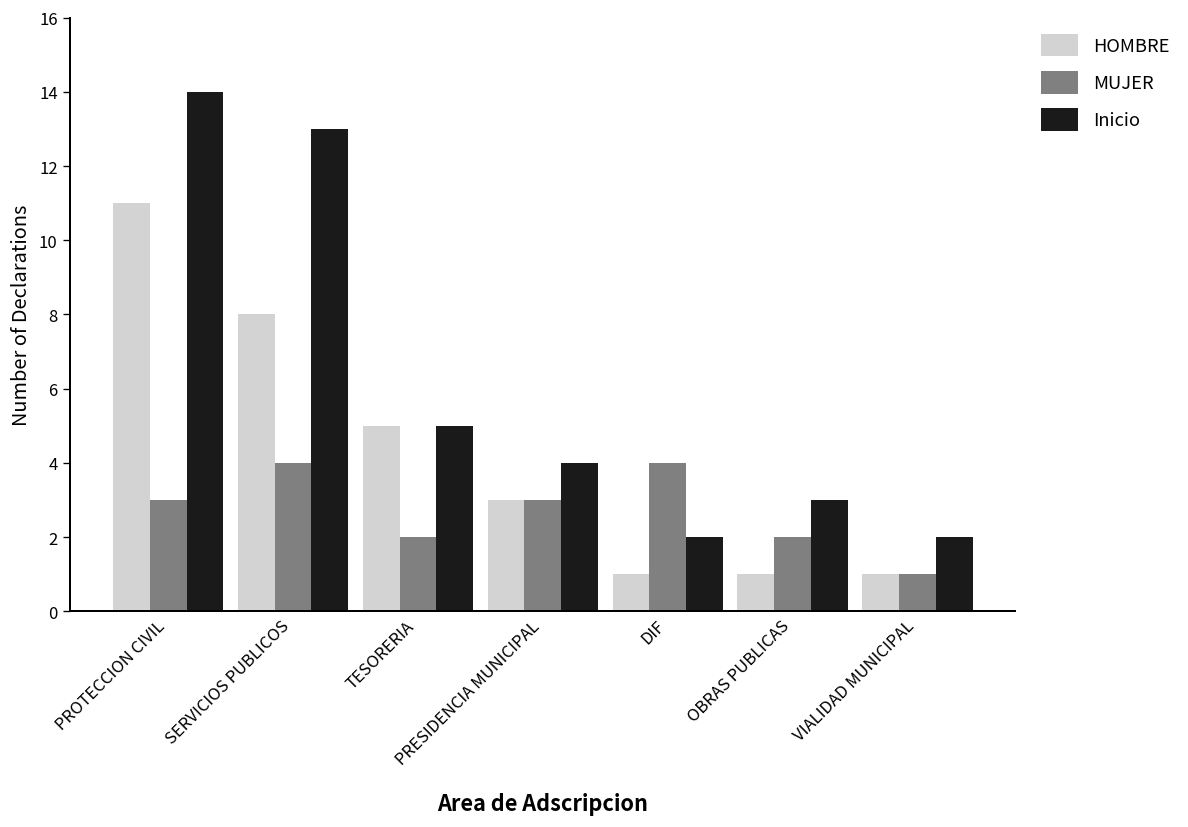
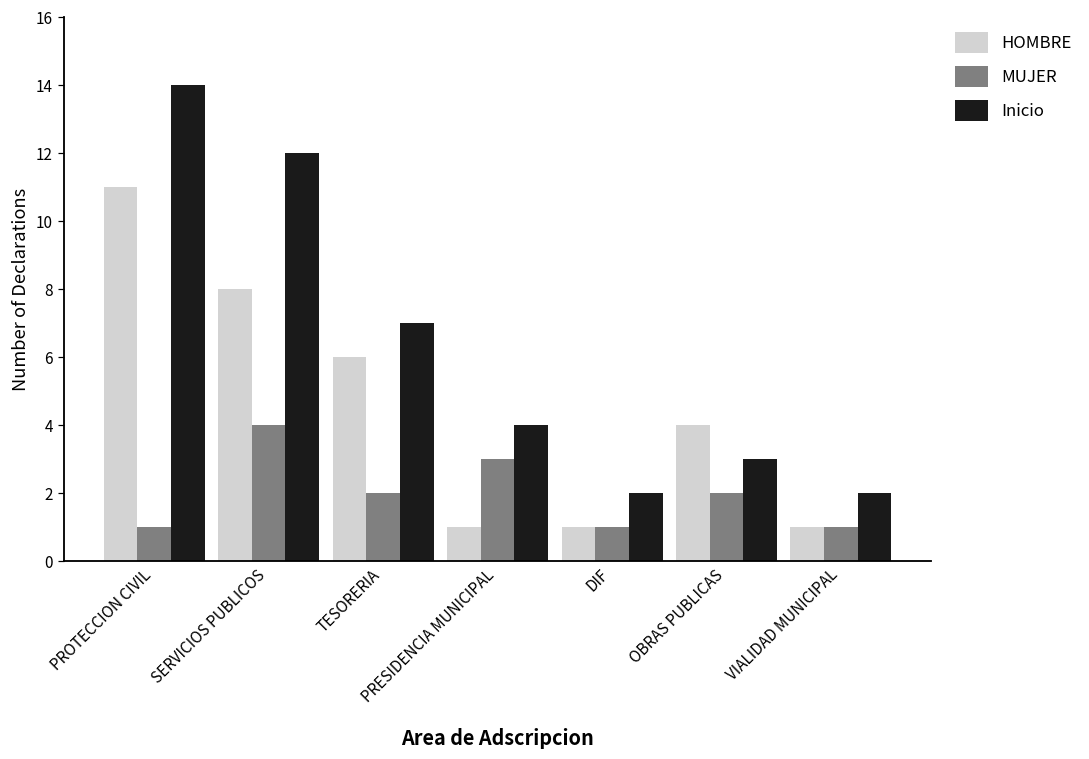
  {
    "HOMBRE": {
      "PROTECCION CIVIL": 11,
      "SERVICIOS PUBLICOS": 8,
-     "TESORERIA": 5,
-     "PRESIDENCIA MUNICIPAL": 3,
+     "TESORERIA": 6,
+     "PRESIDENCIA MUNICIPAL": 1,
      "DIF": 1,
-     "OBRAS PUBLICAS": 1,
+     "OBRAS PUBLICAS": 4,
      "VIALIDAD MUNICIPAL": 1
    },
    "MUJER": {
-     "PROTECCION CIVIL": 3,
+     "PROTECCION CIVIL": 1,
      "SERVICIOS PUBLICOS": 4,
      "TESORERIA": 2,
      "PRESIDENCIA MUNICIPAL": 3,
-     "DIF": 4,
+     "DIF": 1,
      "OBRAS PUBLICAS": 2,
      "VIALIDAD MUNICIPAL": 1
    },
    "Inicio": {
      "PROTECCION CIVIL": 14,
-     "SERVICIOS PUBLICOS": 13,
-     "TESORERIA": 5,
+     "SERVICIOS PUBLICOS": 12,
+     "TESORERIA": 7,
      "PRESIDENCIA MUNICIPAL": 4,
      "DIF": 2,
      "OBRAS PUBLICAS": 3,
      "VIALIDAD MUNICIPAL": 2
    }
  }
